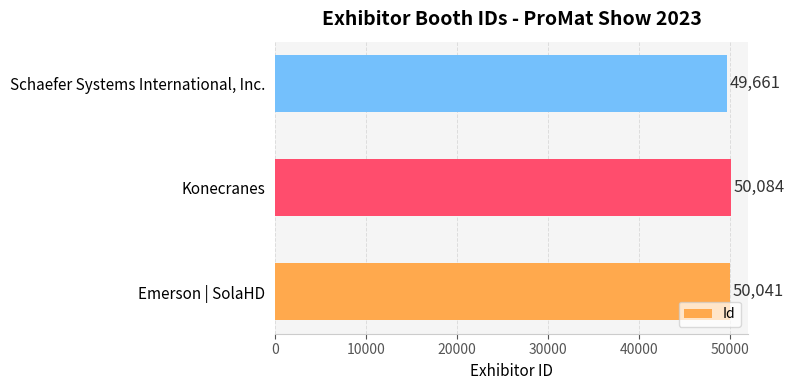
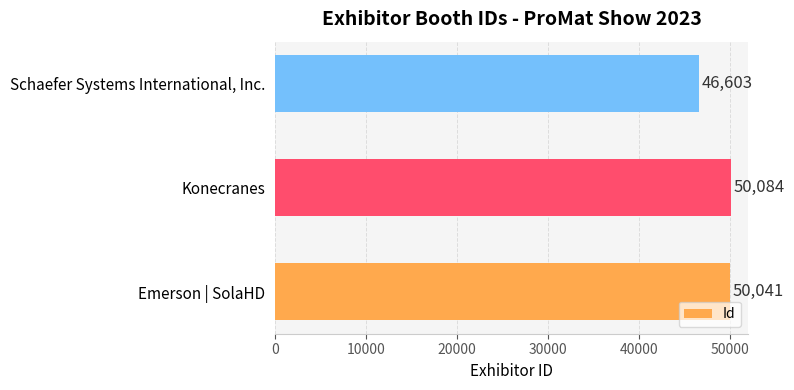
  {
-   "Schaefer Systems International, Inc.": "49,661",
+   "Schaefer Systems International, Inc.": "46,603",
    "Konecranes": "50,084",
    "Emerson | SolaHD": "50,041"
  }
